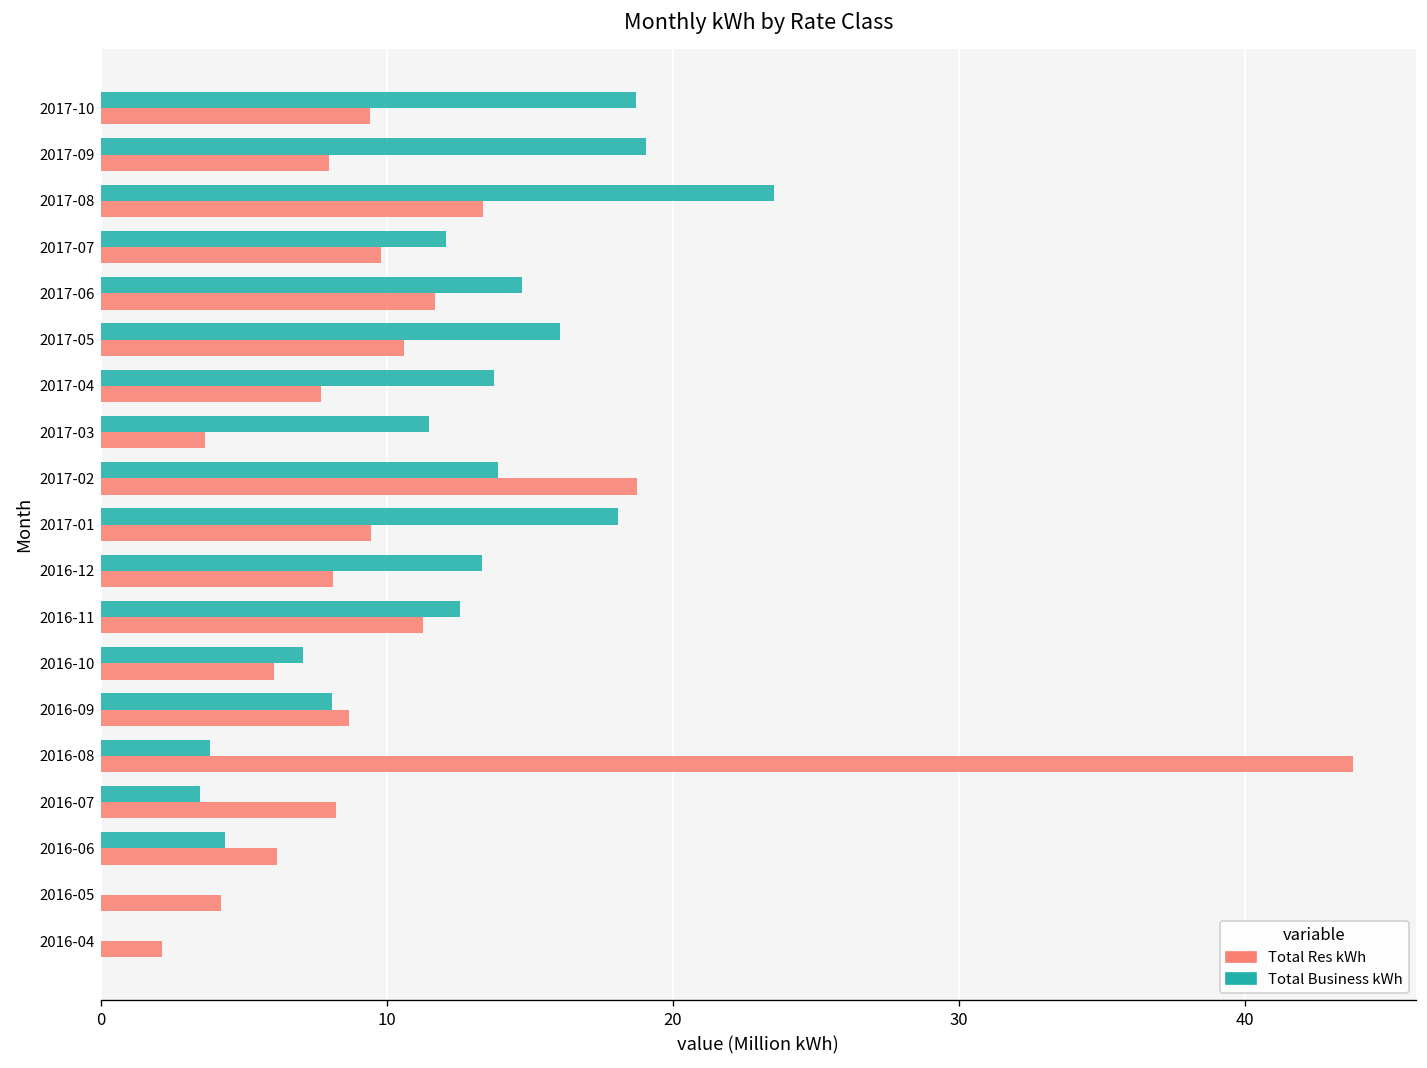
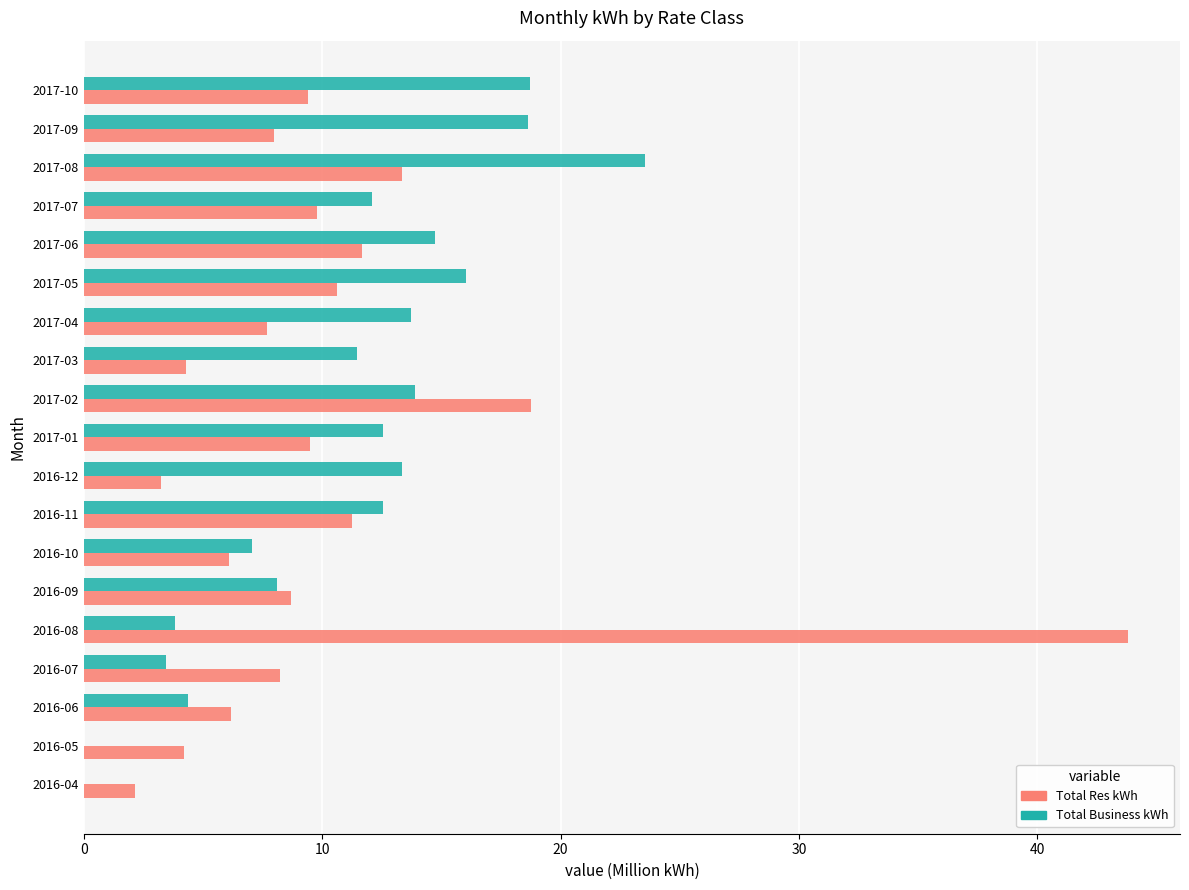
  {
    "Total Res kWh": {
      "2017-10": 9.4,
      "2017-09": 8.0,
      "2017-08": 13.4,
      "2017-07": 9.8,
      "2017-06": 11.7,
      "2017-05": 10.6,
      "2017-04": 7.7,
-     "2017-03": 3.7,
+     "2017-03": 4.3,
      "2017-02": 18.8,
      "2017-01": 9.5,
-     "2016-12": 8.1,
+     "2016-12": 3.2,
      "2016-11": 11.3,
      "2016-10": 6.1,
      "2016-09": 8.7,
      "2016-08": 43.8,
      "2016-07": 8.2,
      "2016-06": 6.2,
      "2016-05": 4.2,
      "2016-04": 2.2
    },
    "Total Business kWh": {
      "2017-10": 18.7,
-     "2017-09": 19.1,
+     "2017-09": 18.6,
      "2017-08": 23.5,
      "2017-07": 12.1,
      "2017-06": 14.7,
      "2017-05": 16.0,
      "2017-04": 13.7,
      "2017-03": 11.5,
      "2017-02": 13.9,
-     "2017-01": 18.1,
+     "2017-01": 12.6,
      "2016-12": 13.3,
      "2016-11": 12.6,
      "2016-10": 7.1,
      "2016-09": 8.1,
      "2016-08": 3.8,
      "2016-07": 3.5,
      "2016-06": 4.4,
      "2016-05": 0.0,
      "2016-04": 0.0
    }
  }
